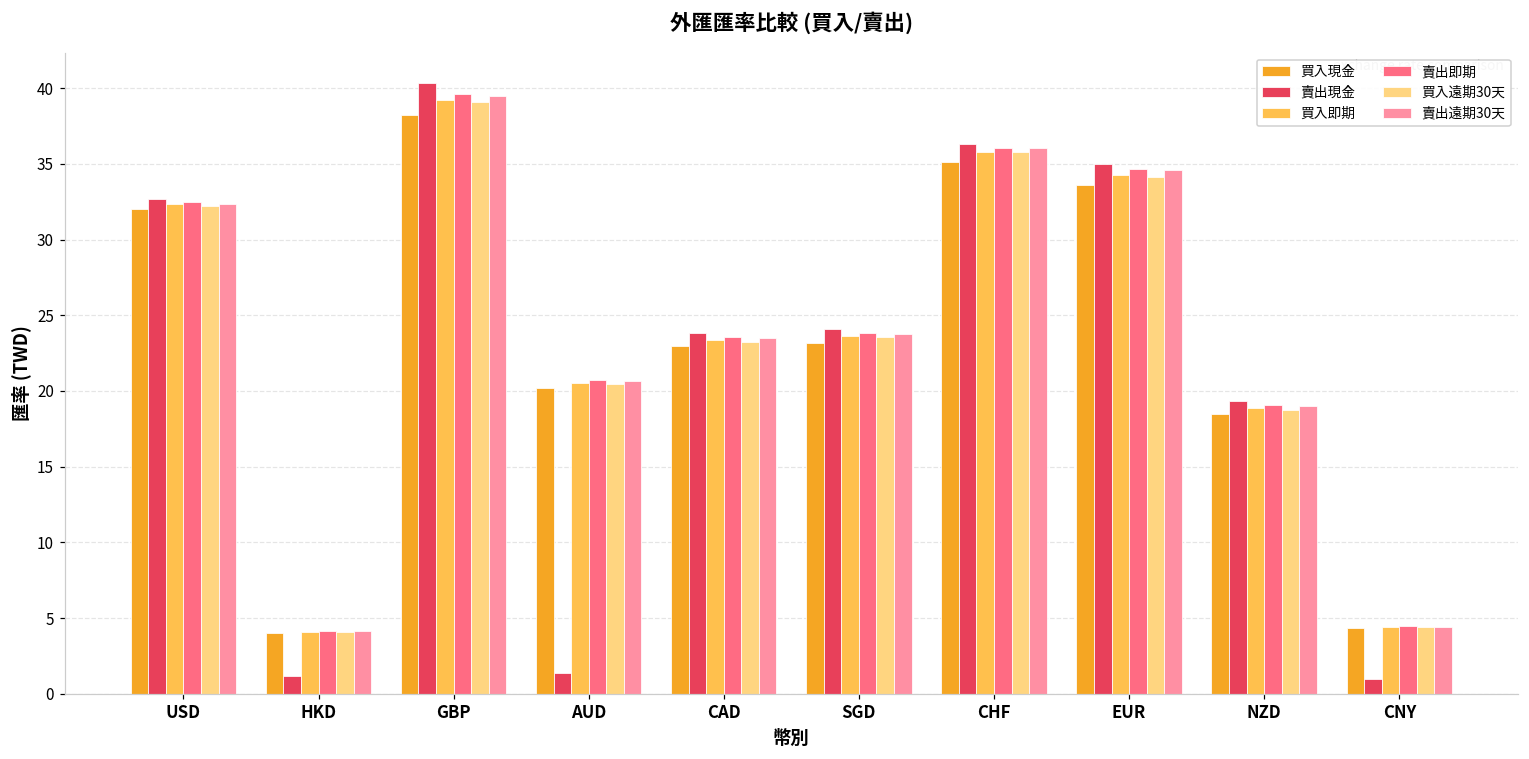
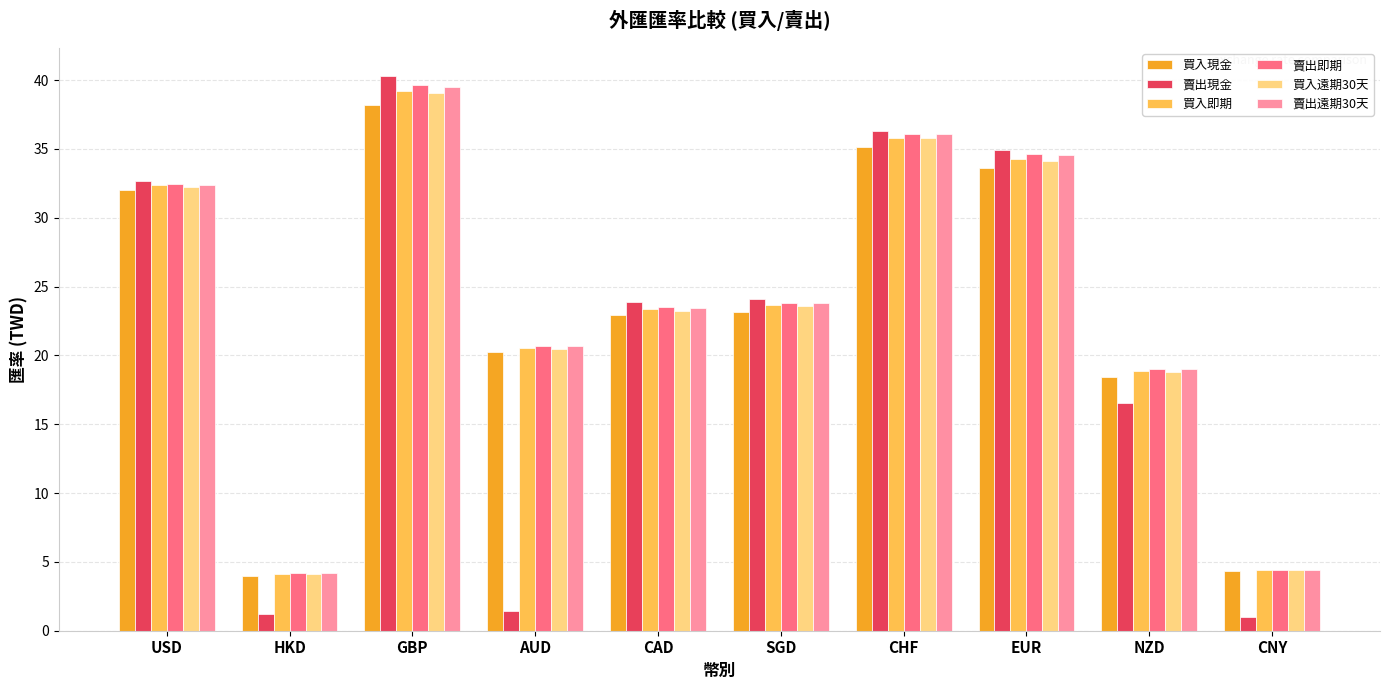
  {
    "賣出現金": {
      "USD": 32.7,
      "HKD": 1.2,
      "GBP": 40.3,
      "AUD": 1.4,
      "CAD": 23.9,
      "SGD": 24.1,
      "CHF": 36.3,
      "EUR": 35.0,
-     "NZD": 19.3,
+     "NZD": 16.6,
      "CNY": 1.0
    }
  }
